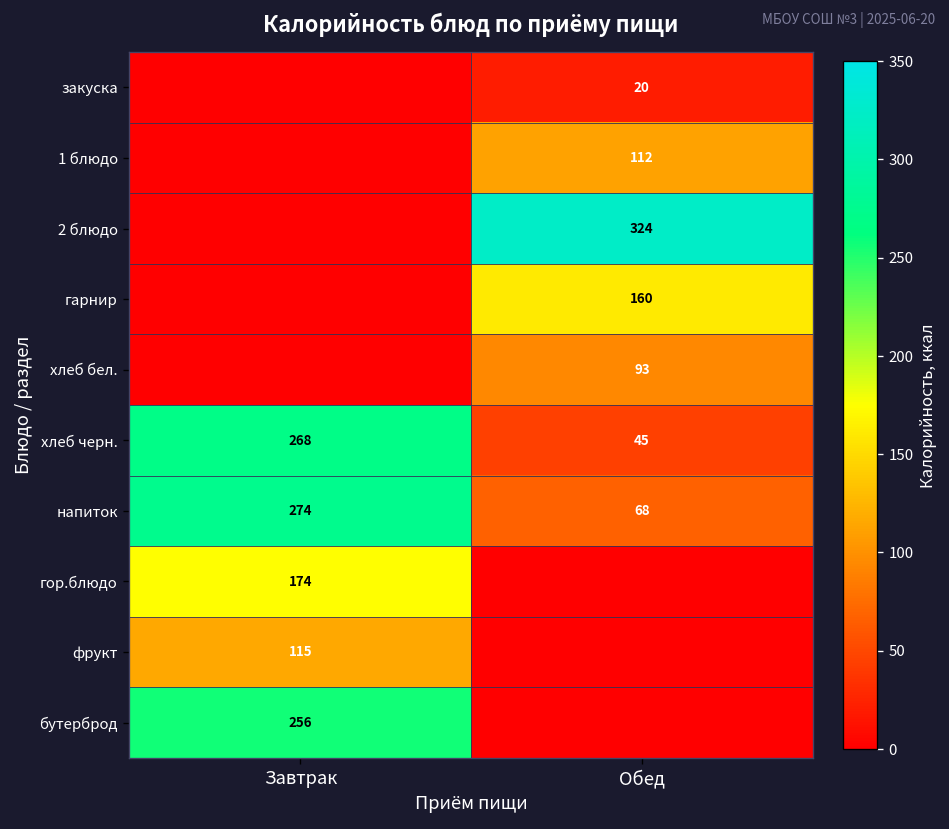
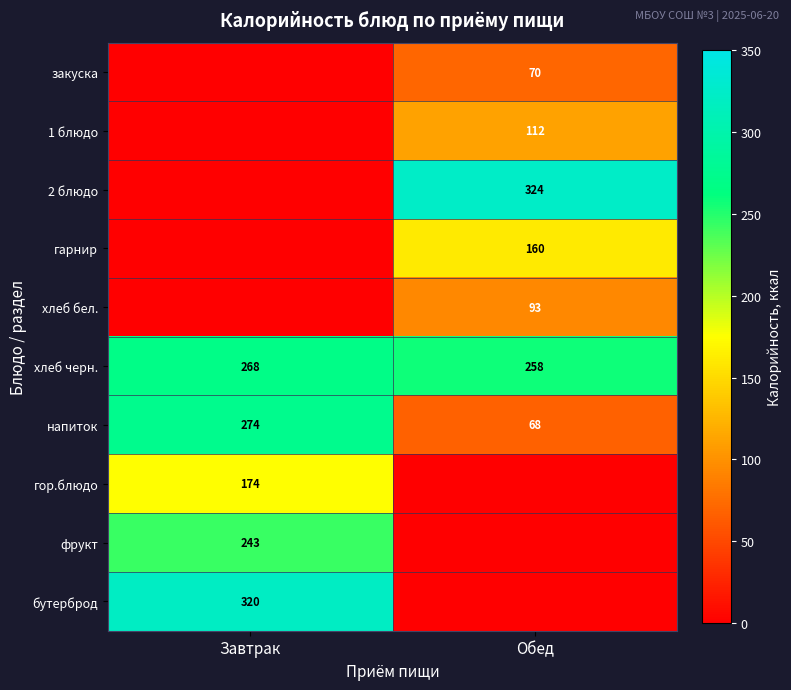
  {
    "закуска": {
-     "Обед": 20
+     "Обед": 70
    },
    "1 блюдо": {
      "Обед": 112
    },
    "2 блюдо": {
      "Обед": 324
    },
    "гарнир": {
      "Обед": 160
    },
    "хлеб бел.": {
      "Обед": 93
    },
    "хлеб черн.": {
      "Завтрак": 268,
-     "Обед": 45
+     "Обед": 258
    },
    "напиток": {
      "Завтрак": 274,
      "Обед": 68
    },
    "гор.блюдо": {
      "Завтрак": 174
    },
    "фрукт": {
-     "Завтрак": 115
+     "Завтрак": 243
    },
    "бутерброд": {
-     "Завтрак": 256
+     "Завтрак": 320
    }
  }
